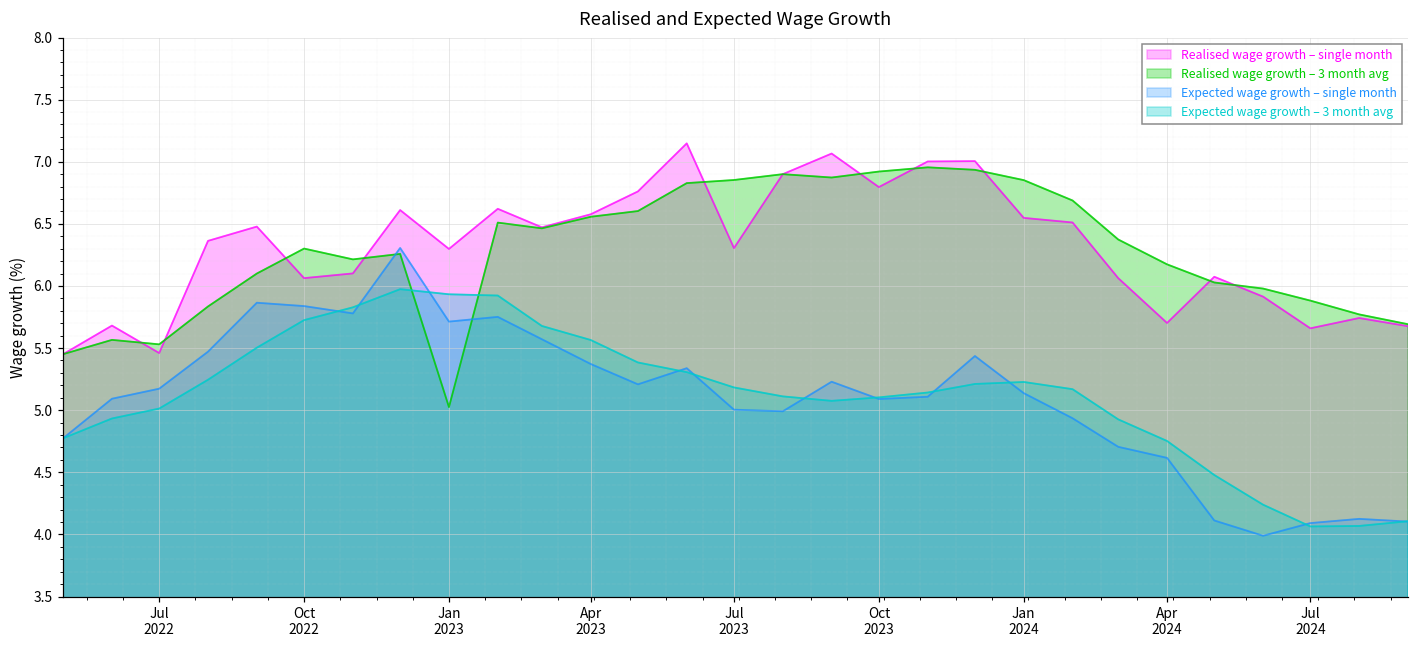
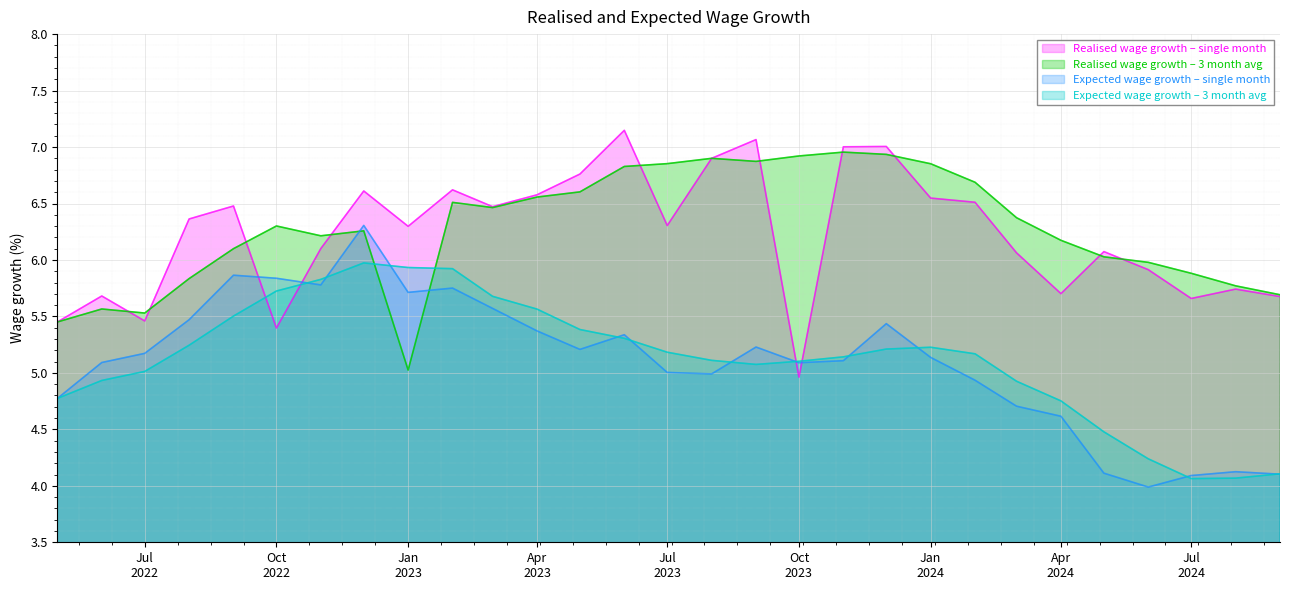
  {
    "Realised wage growth – single month": {
      "Jul 2022": 5.46,
-     "Oct 2022": 6.06,
+     "Oct 2022": 5.40,
      "Jan 2023": 6.30,
      "Jul 2023": 6.31,
-     "Oct 2023": 6.80,
+     "Oct 2023": 4.96,
      "Jan 2024": 6.55,
      "Apr 2024": 5.70,
      "Jul 2024": 5.66
    },
    "Realised wage growth – 3 month avg": {
      "Jul 2022": 5.53,
      "Oct 2022": 6.30,
      "Jan 2023": 5.03,
      "Jul 2023": 6.85,
      "Oct 2023": 6.92,
      "Jan 2024": 6.85,
      "Apr 2024": 6.17,
      "Jul 2024": 5.88
    }
  }
